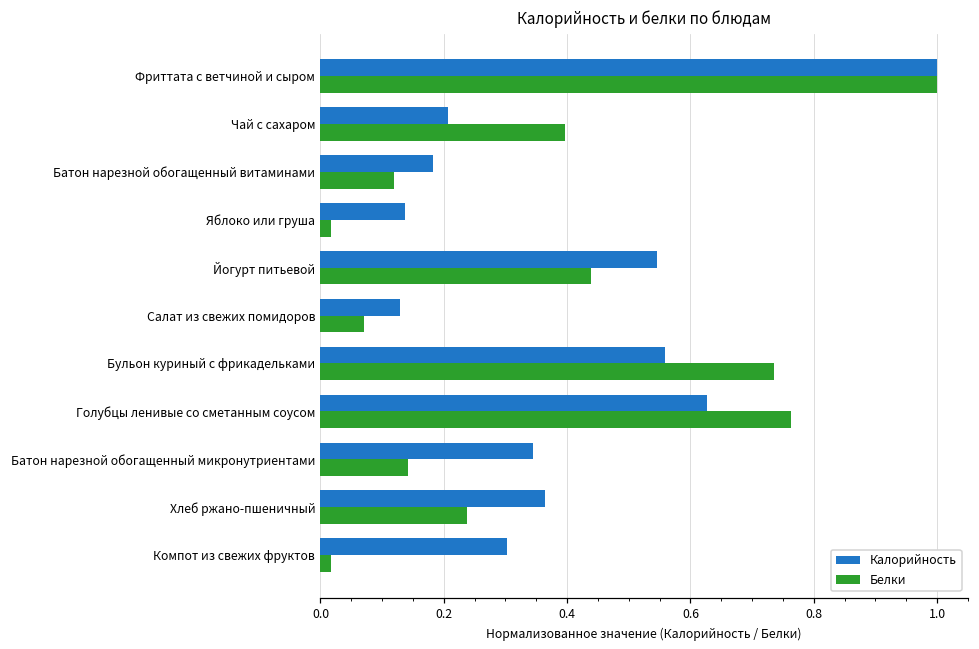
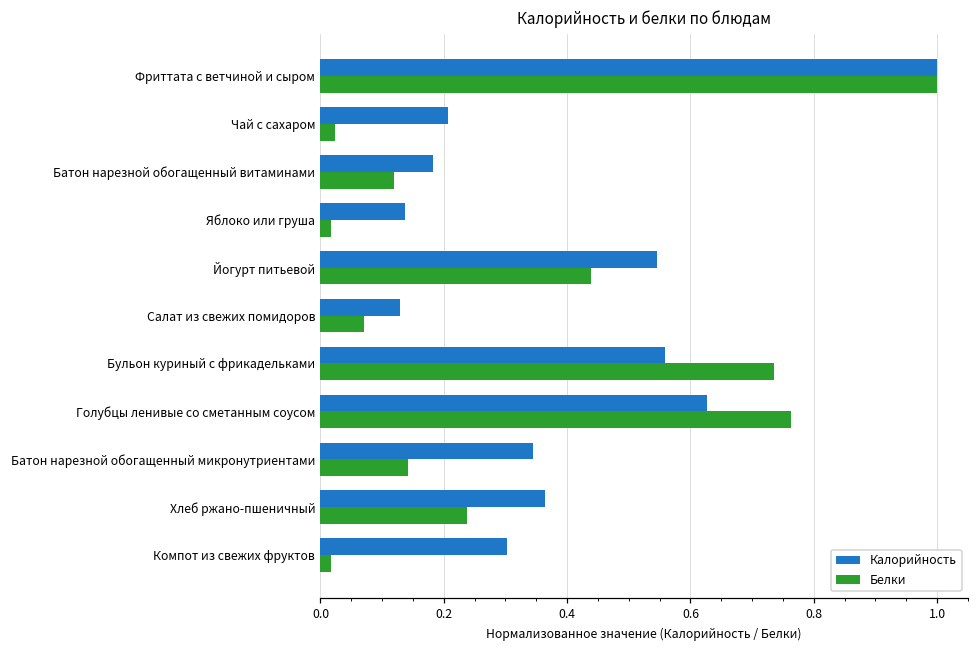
  {
    "Калорийность": {
      "Фриттата с ветчиной и сыром": 1.00,
      "Чай с сахаром": 0.21,
      "Батон нарезной обогащенный витаминами": 0.18,
      "Яблоко или груша": 0.14,
      "Йогурт питьевой": 0.55,
      "Салат из свежих помидоров": 0.13,
      "Бульон куриный с фрикадельками": 0.56,
      "Голубцы ленивые со сметанным соусом": 0.63,
      "Батон нарезной обогащенный микронутриентами": 0.35,
      "Хлеб ржано-пшеничный": 0.36,
      "Компот из свежих фруктов": 0.30
    },
    "Белки": {
      "Фриттата с ветчиной и сыром": 1.00,
-     "Чай с сахаром": 0.40,
+     "Чай с сахаром": 0.02,
      "Батон нарезной обогащенный витаминами": 0.12,
      "Яблоко или груша": 0.02,
      "Йогурт питьевой": 0.44,
      "Салат из свежих помидоров": 0.07,
      "Бульон куриный с фрикадельками": 0.74,
      "Голубцы ленивые со сметанным соусом": 0.76,
      "Батон нарезной обогащенный микронутриентами": 0.14,
      "Хлеб ржано-пшеничный": 0.24,
      "Компот из свежих фруктов": 0.02
    }
  }
